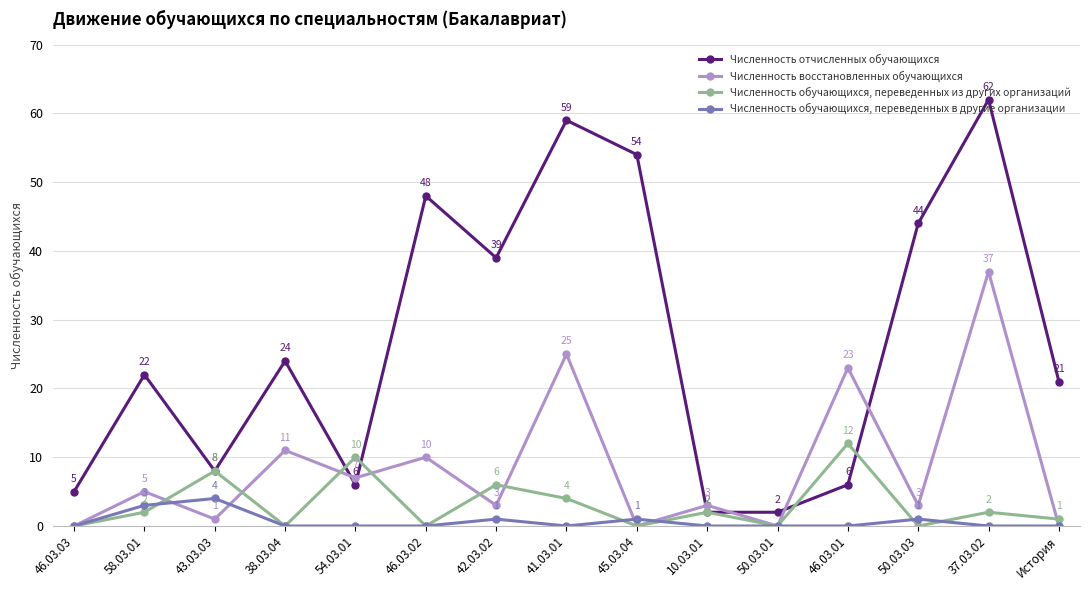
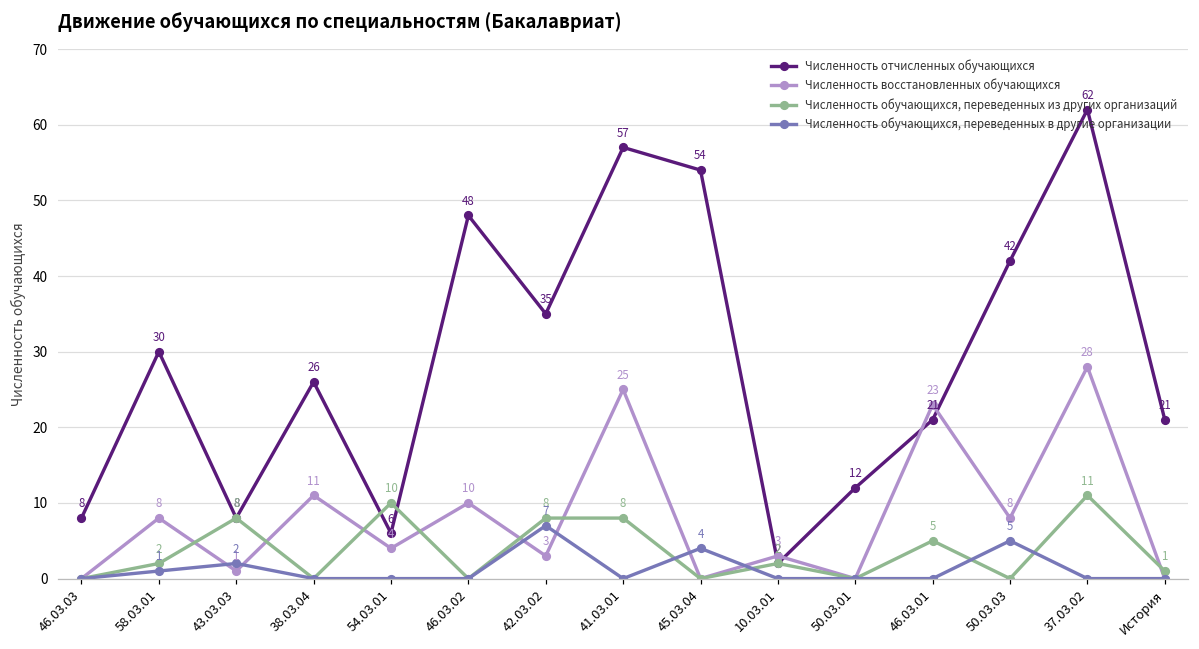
  {
    "Численность отчисленных обучающихся": {
-     "46.03.03": 5,
-     "58.03.01": 22,
-     "38.03.04": 24,
+     "46.03.03": 8,
+     "58.03.01": 30,
+     "38.03.04": 26,
      "54.03.01": 6,
      "46.03.02": 48,
-     "42.03.02": 39,
-     "41.03.01": 59,
+     "42.03.02": 35,
+     "41.03.01": 57,
      "45.03.04": 54,
-     "50.03.01": 2,
-     "46.03.01": 6,
-     "50.03.03": 44,
+     "50.03.01": 12,
+     "46.03.01": 21,
+     "50.03.03": 42,
      "37.03.02": 62,
      "История": 21
    },
    "Численность восстановленных обучающихся": {
-     "58.03.01": 5,
+     "58.03.01": 8,
      "38.03.04": 11,
-     "54.03.01": 7,
+     "54.03.01": 4,
      "46.03.02": 10,
      "42.03.02": 3,
      "41.03.01": 25,
      "46.03.01": 23,
-     "50.03.03": 3,
-     "37.03.02": 37
+     "50.03.03": 8,
+     "37.03.02": 28
    },
    "Численность обучающихся, переведенных из других организаций": {
      "54.03.01": 10,
-     "42.03.02": 6,
-     "41.03.01": 4,
-     "46.03.01": 12,
-     "37.03.02": 2,
+     "42.03.02": 8,
+     "41.03.01": 8,
+     "46.03.01": 5,
+     "37.03.02": 11,
      "История": 1
    },
    "Численность обучающихся, переведенных в другие организации": {
-     "58.03.01": 3,
-     "43.03.03": 4,
-     "42.03.02": 1,
-     "45.03.04": 1,
-     "50.03.03": 1
+     "58.03.01": 1,
+     "43.03.03": 2,
+     "42.03.02": 7,
+     "45.03.04": 4,
+     "50.03.03": 5
    }
  }
